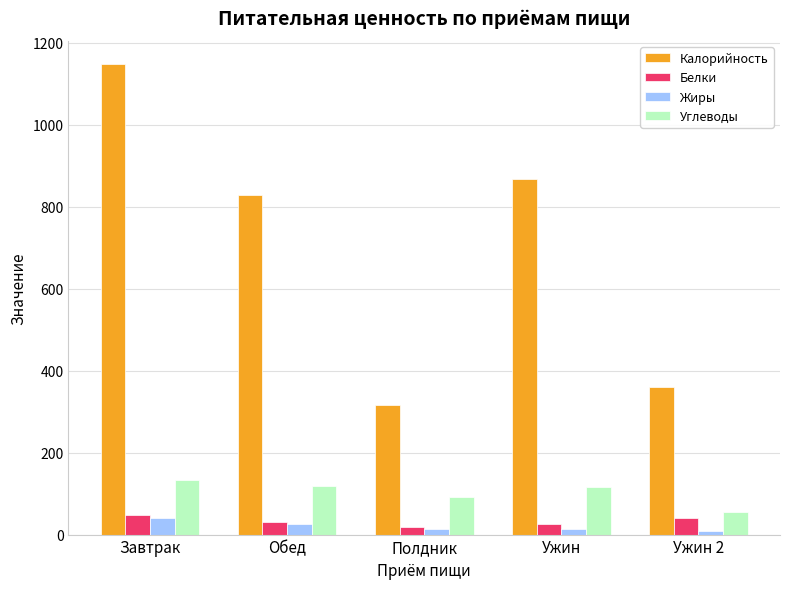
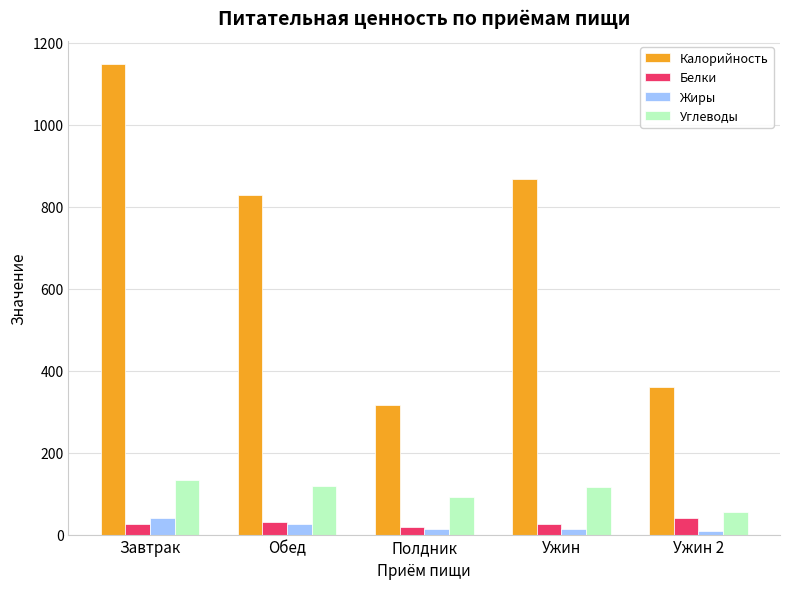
  {
    "Калорийность": {
      "Завтрак": 1150,
      "Обед": 830,
      "Полдник": 320,
      "Ужин": 870,
      "Ужин 2": 360
    },
    "Белки": {
-     "Завтрак": 50,
+     "Завтрак": 30,
      "Обед": 30,
      "Полдник": 20,
      "Ужин": 30,
      "Ужин 2": 40
    },
    "Жиры": {
      "Завтрак": 40,
      "Обед": 30,
      "Полдник": 10,
      "Ужин": 10,
      "Ужин 2": 10
    },
    "Углеводы": {
      "Завтрак": 130,
      "Обед": 120,
      "Полдник": 90,
      "Ужин": 120,
      "Ужин 2": 60
    }
  }
